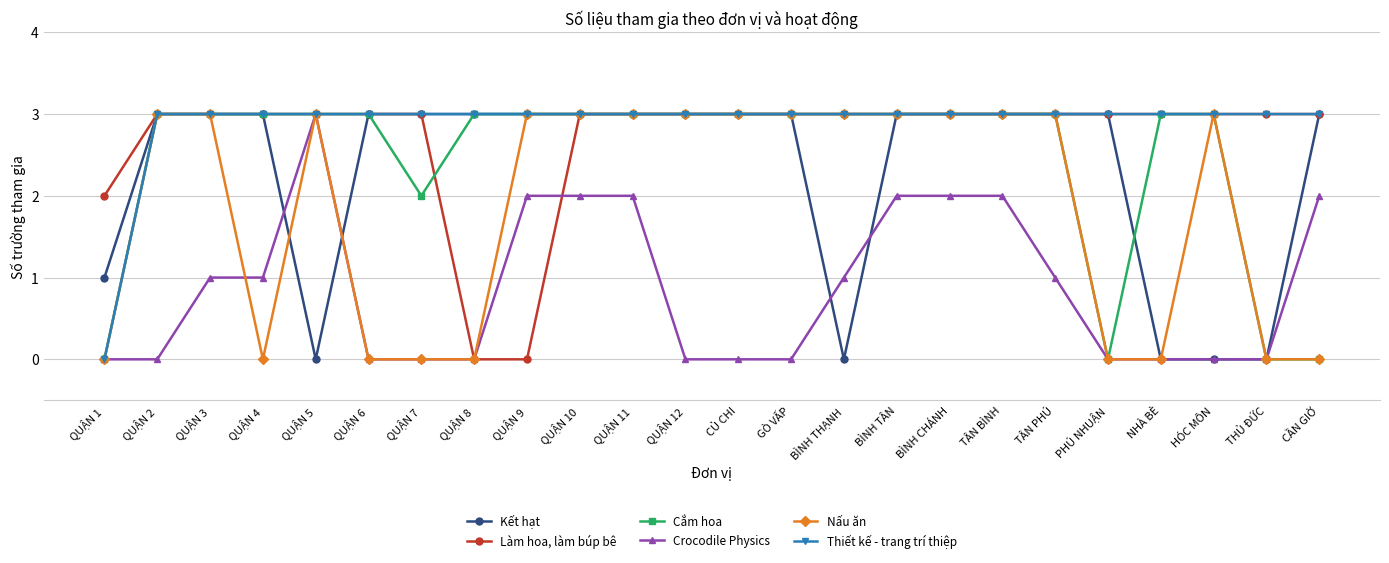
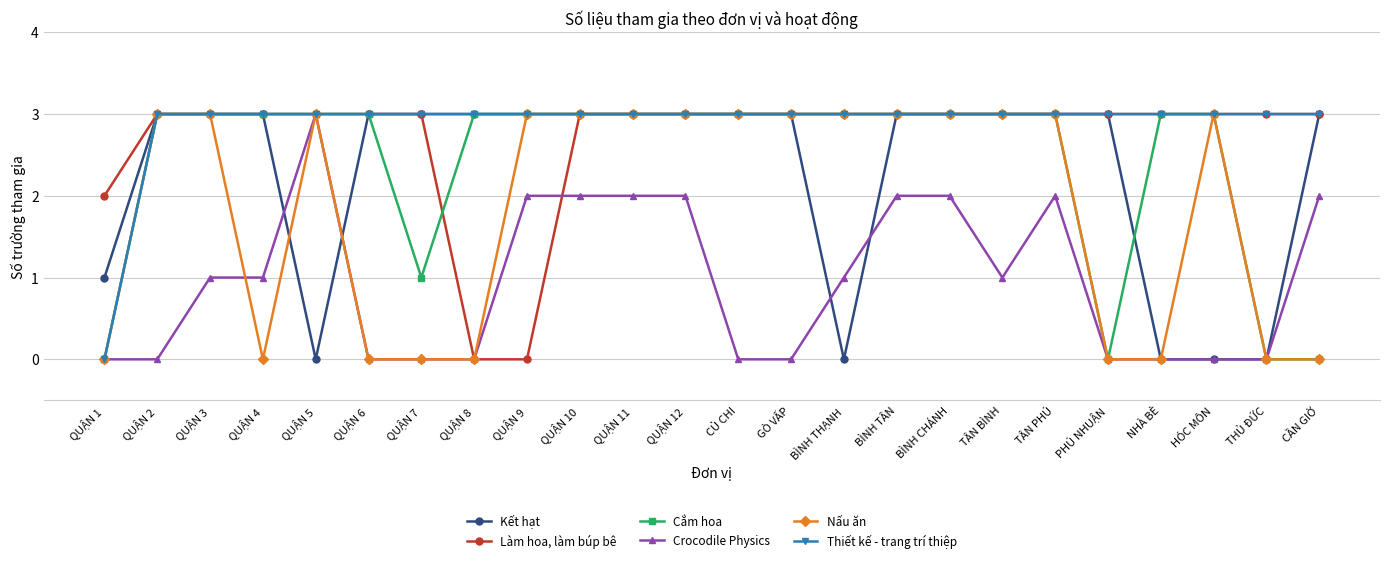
  {
    "Kết hạt": {
      "QUẬN 1": 1,
      "QUẬN 5": 0,
      "BÌNH THẠNH": 0
    },
    "Làm hoa, làm búp bê": {
      "QUẬN 1": 2,
      "QUẬN 9": 0
    },
    "Cắm hoa": {
-     "QUẬN 7": 2
+     "QUẬN 7": 1
    },
    "Crocodile Physics": {
      "QUẬN 2": 0,
      "QUẬN 3": 1,
      "QUẬN 4": 1,
      "QUẬN 9": 2,
      "QUẬN 10": 2,
      "QUẬN 11": 2,
-     "QUẬN 12": 0,
+     "QUẬN 12": 2,
      "CỦ CHI": 0,
      "GÒ VẤP": 0,
      "BÌNH THẠNH": 1,
      "BÌNH TÂN": 2,
      "BÌNH CHÁNH": 2,
-     "TÂN BÌNH": 2,
-     "TÂN PHÚ": 1,
+     "TÂN BÌNH": 1,
+     "TÂN PHÚ": 2,
      "CẦN GIỜ": 2
    },
    "Nấu ăn": {
      "QUẬN 4": 0
    }
  }
